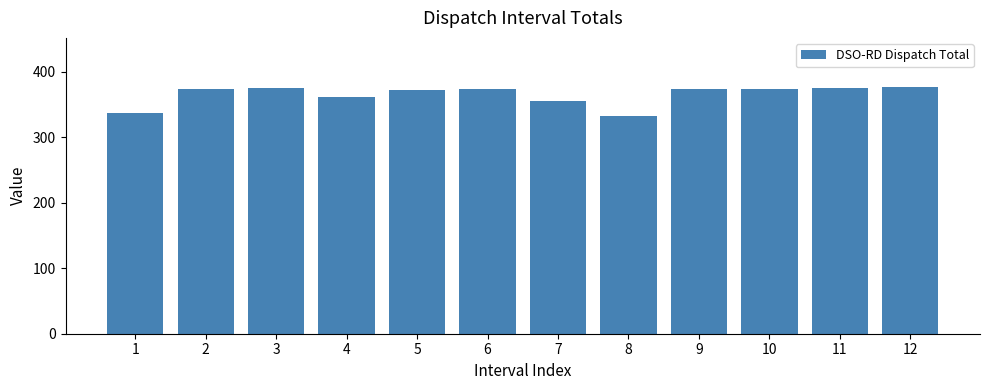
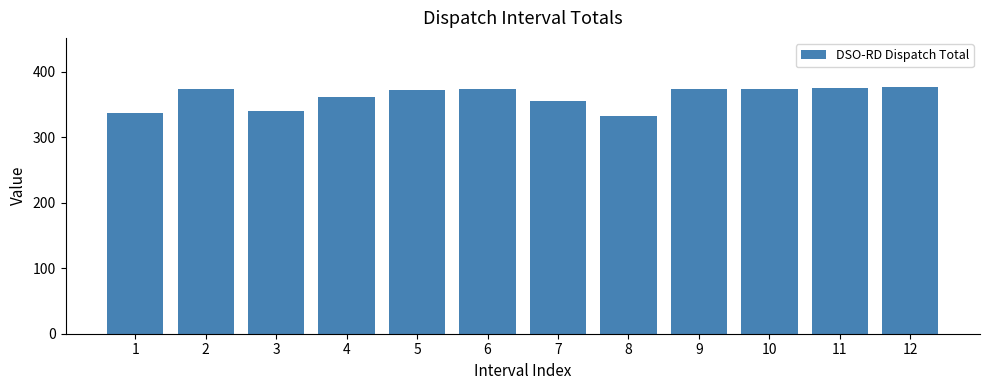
  {
    "1": 340,
    "2": 370,
-   "3": 370,
+   "3": 340,
    "4": 360,
    "5": 370,
    "6": 370,
    "7": 360,
    "8": 330,
    "9": 370,
    "10": 370,
    "11": 380,
    "12": 380
  }
